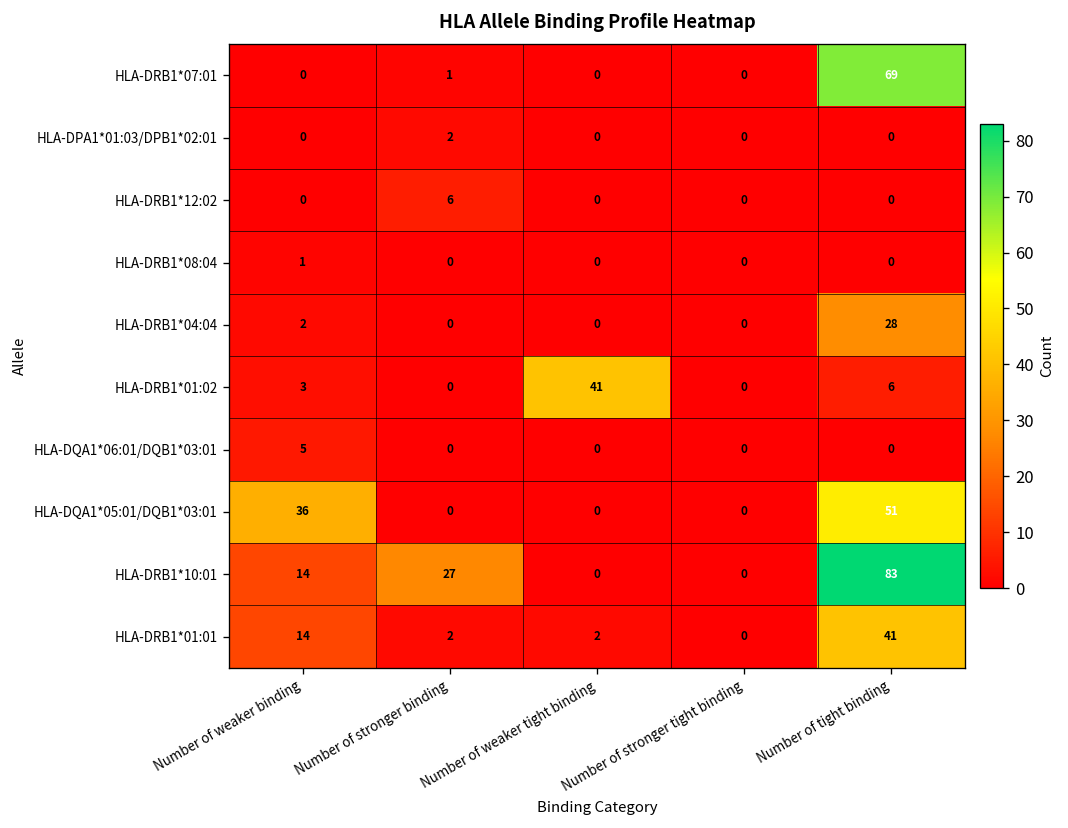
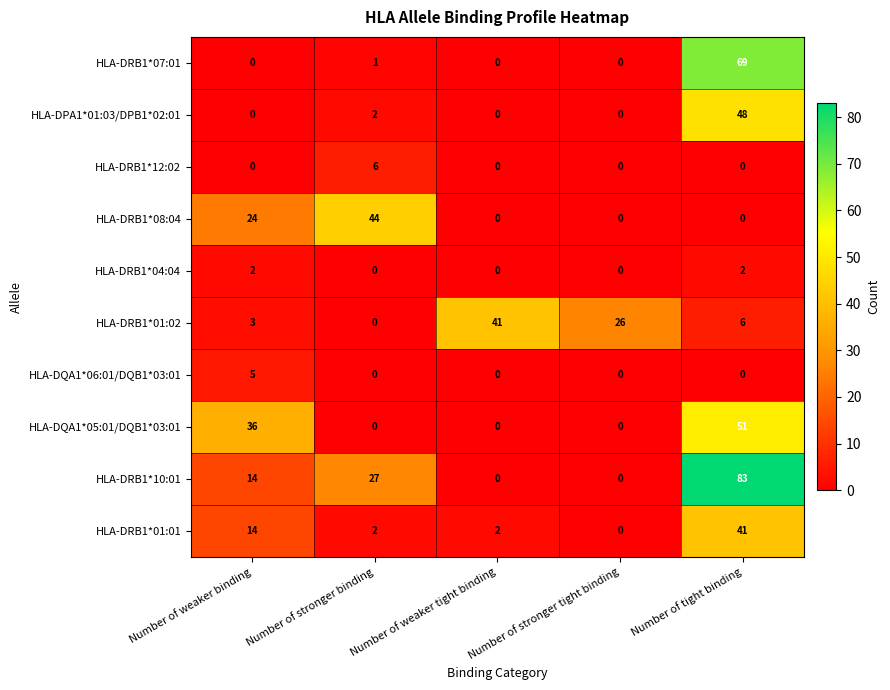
  {
    "HLA-DRB1*07:01": {
      "Number of weaker binding": 0,
      "Number of stronger binding": 1,
      "Number of weaker tight binding": 0,
      "Number of stronger tight binding": 0,
      "Number of tight binding": 69
    },
    "HLA-DPA1*01:03/DPB1*02:01": {
      "Number of weaker binding": 0,
      "Number of stronger binding": 2,
      "Number of weaker tight binding": 0,
      "Number of stronger tight binding": 0,
-     "Number of tight binding": 0
+     "Number of tight binding": 48
    },
    "HLA-DRB1*12:02": {
      "Number of weaker binding": 0,
      "Number of stronger binding": 6,
      "Number of weaker tight binding": 0,
      "Number of stronger tight binding": 0,
      "Number of tight binding": 0
    },
    "HLA-DRB1*08:04": {
-     "Number of weaker binding": 1,
-     "Number of stronger binding": 0,
+     "Number of weaker binding": 24,
+     "Number of stronger binding": 44,
      "Number of weaker tight binding": 0,
      "Number of stronger tight binding": 0,
      "Number of tight binding": 0
    },
    "HLA-DRB1*04:04": {
      "Number of weaker binding": 2,
      "Number of stronger binding": 0,
      "Number of weaker tight binding": 0,
      "Number of stronger tight binding": 0,
-     "Number of tight binding": 28
+     "Number of tight binding": 2
    },
    "HLA-DRB1*01:02": {
      "Number of weaker binding": 3,
      "Number of stronger binding": 0,
      "Number of weaker tight binding": 41,
-     "Number of stronger tight binding": 0,
+     "Number of stronger tight binding": 26,
      "Number of tight binding": 6
    },
    "HLA-DQA1*06:01/DQB1*03:01": {
      "Number of weaker binding": 5,
      "Number of stronger binding": 0,
      "Number of weaker tight binding": 0,
      "Number of stronger tight binding": 0,
      "Number of tight binding": 0
    },
    "HLA-DQA1*05:01/DQB1*03:01": {
      "Number of weaker binding": 36,
      "Number of stronger binding": 0,
      "Number of weaker tight binding": 0,
      "Number of stronger tight binding": 0,
      "Number of tight binding": 51
    },
    "HLA-DRB1*10:01": {
      "Number of weaker binding": 14,
      "Number of stronger binding": 27,
      "Number of weaker tight binding": 0,
      "Number of stronger tight binding": 0,
      "Number of tight binding": 83
    },
    "HLA-DRB1*01:01": {
      "Number of weaker binding": 14,
      "Number of stronger binding": 2,
      "Number of weaker tight binding": 2,
      "Number of stronger tight binding": 0,
      "Number of tight binding": 41
    }
  }
